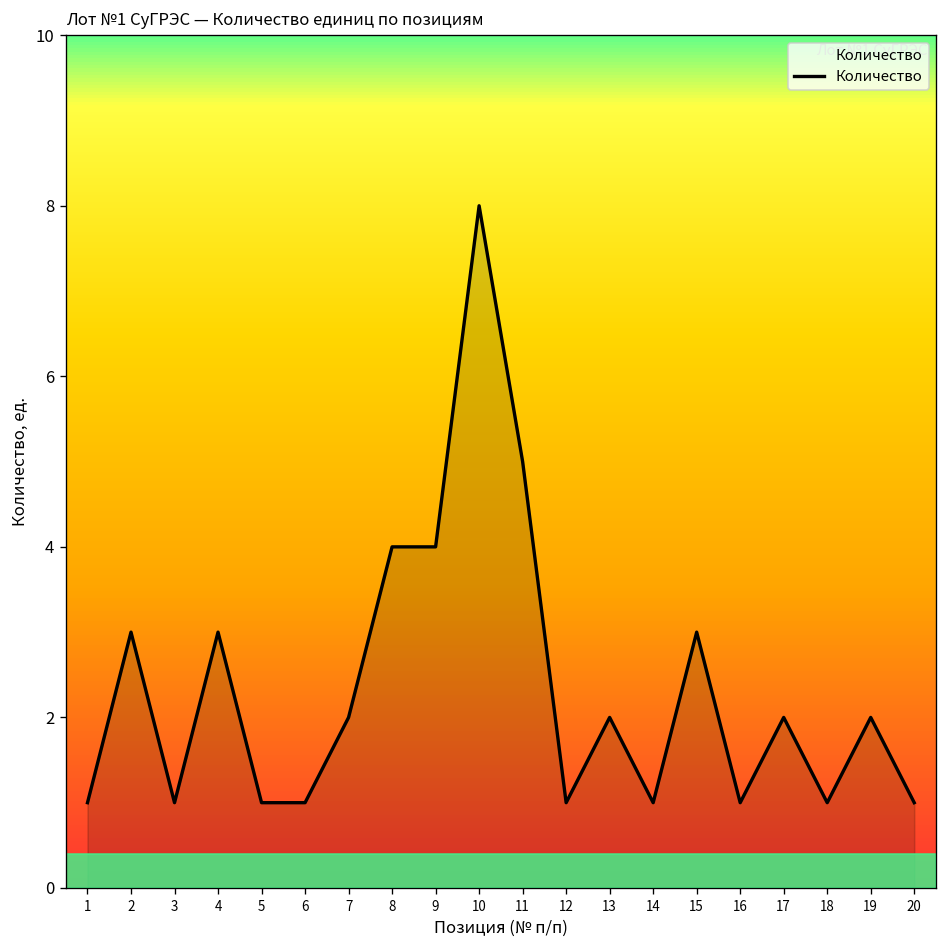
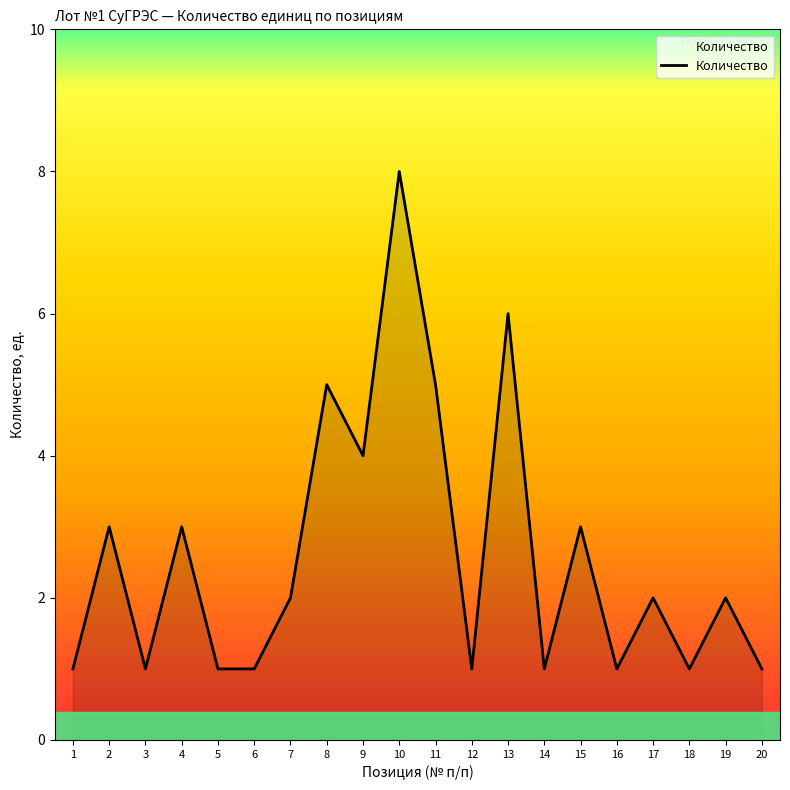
  {
    "1": 1,
    "2": 3,
    "3": 1,
    "4": 3,
    "5": 1,
    "6": 1,
    "7": 2,
-   "8": 4,
+   "8": 5,
    "9": 4,
    "10": 8,
    "11": 5,
    "12": 1,
-   "13": 2,
+   "13": 6,
    "14": 1,
    "15": 3,
    "16": 1,
    "17": 2,
    "18": 1,
    "19": 2,
    "20": 1
  }
